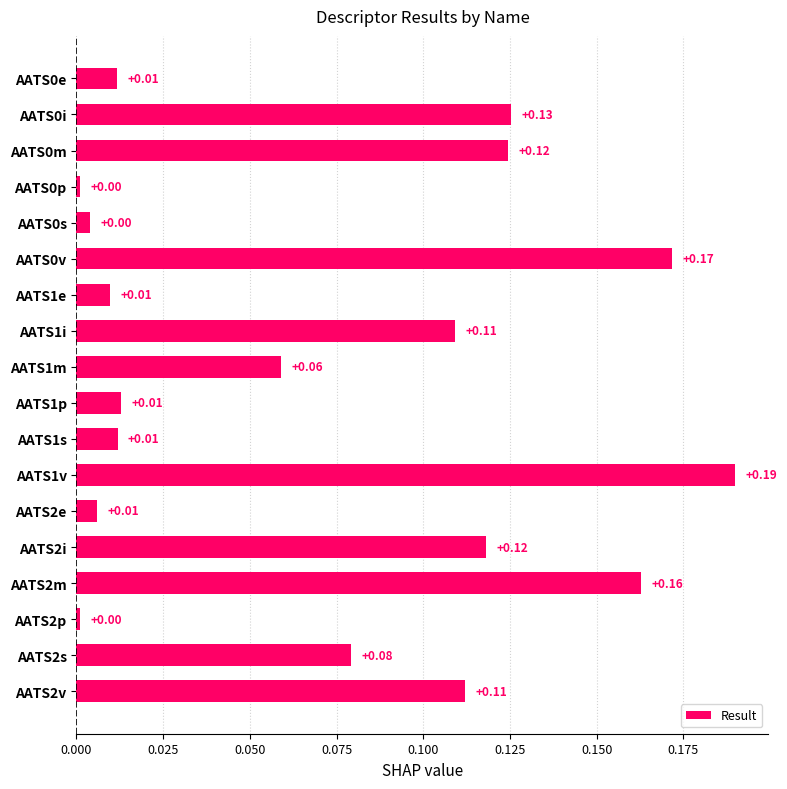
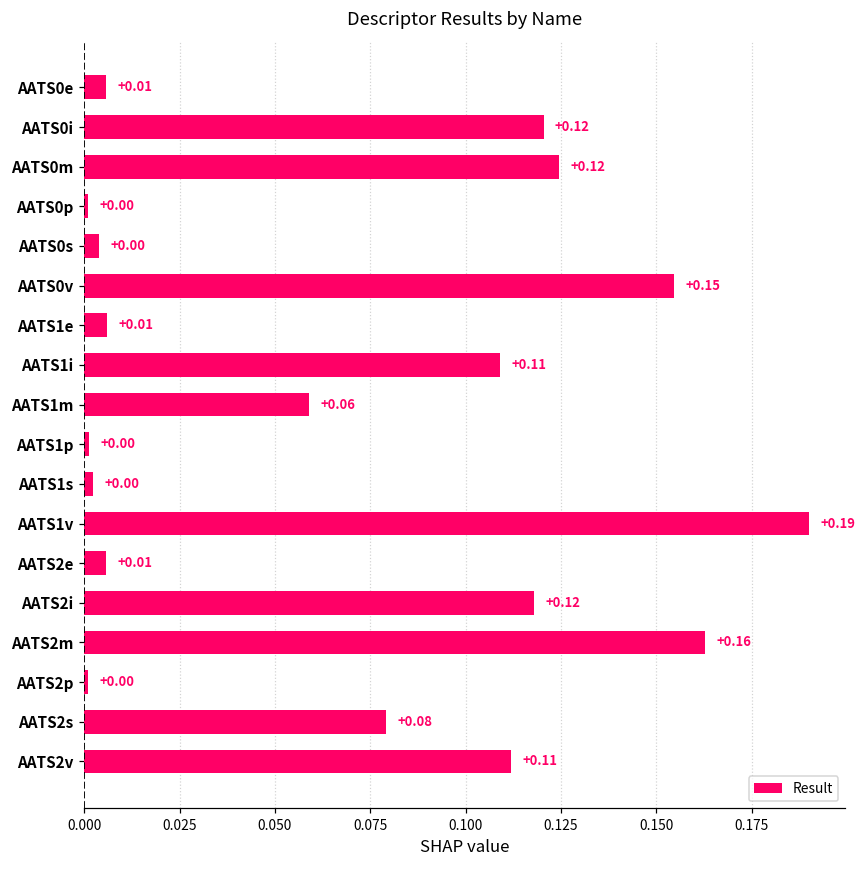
  {
-   "AATS0e": "0.012",
-   "AATS0i": "+0.13",
+   "AATS0e": "0.006",
+   "AATS0i": "+0.12",
    "AATS0m": "+0.12",
    "AATS0p": "+0.00",
    "AATS0s": "+0.00",
-   "AATS0v": "+0.17",
-   "AATS1e": "0.010",
+   "AATS0v": "+0.15",
+   "AATS1e": "0.006",
    "AATS1i": "+0.11",
    "AATS1m": "+0.06",
-   "AATS1p": "+0.01",
-   "AATS1s": "+0.01",
+   "AATS1p": "+0.00",
+   "AATS1s": "+0.00",
    "AATS1v": "+0.19",
    "AATS2e": "+0.01",
    "AATS2i": "+0.12",
    "AATS2m": "+0.16",
    "AATS2p": "+0.00",
    "AATS2s": "+0.08",
    "AATS2v": "+0.11"
  }
